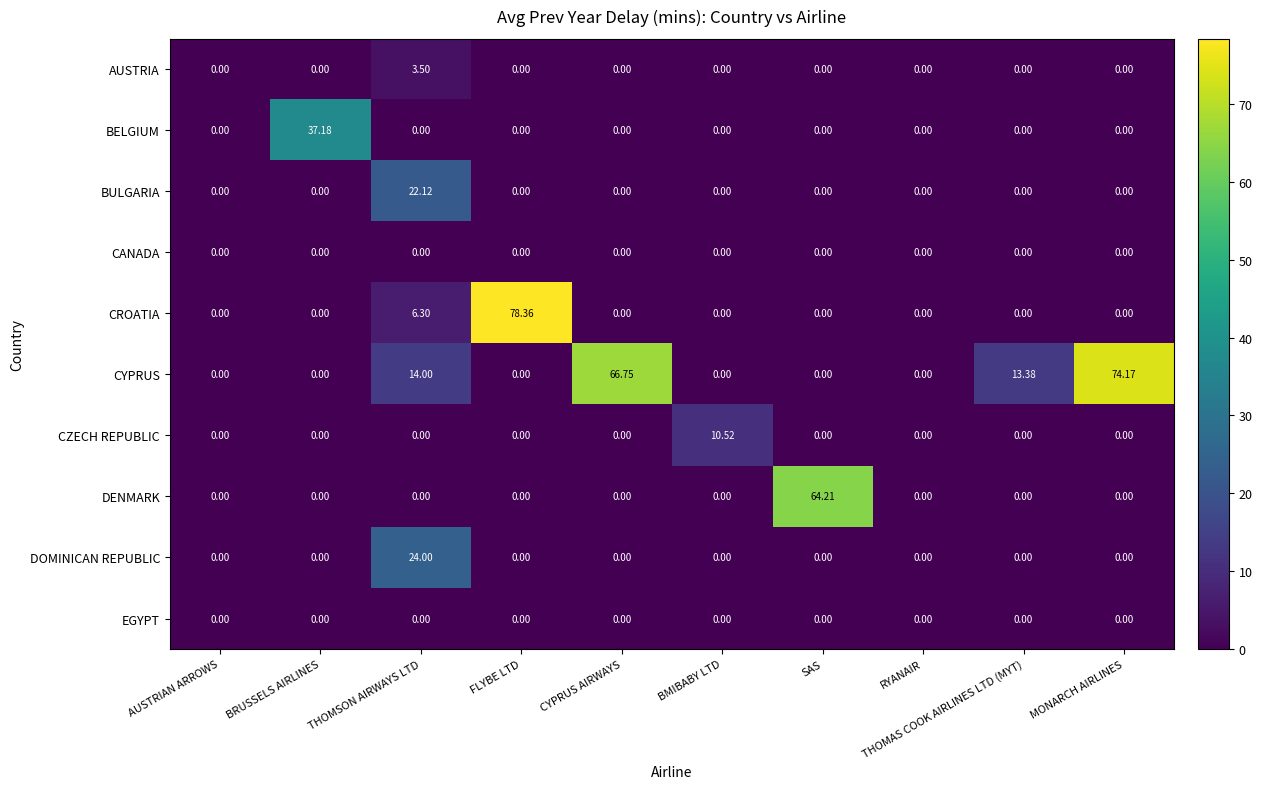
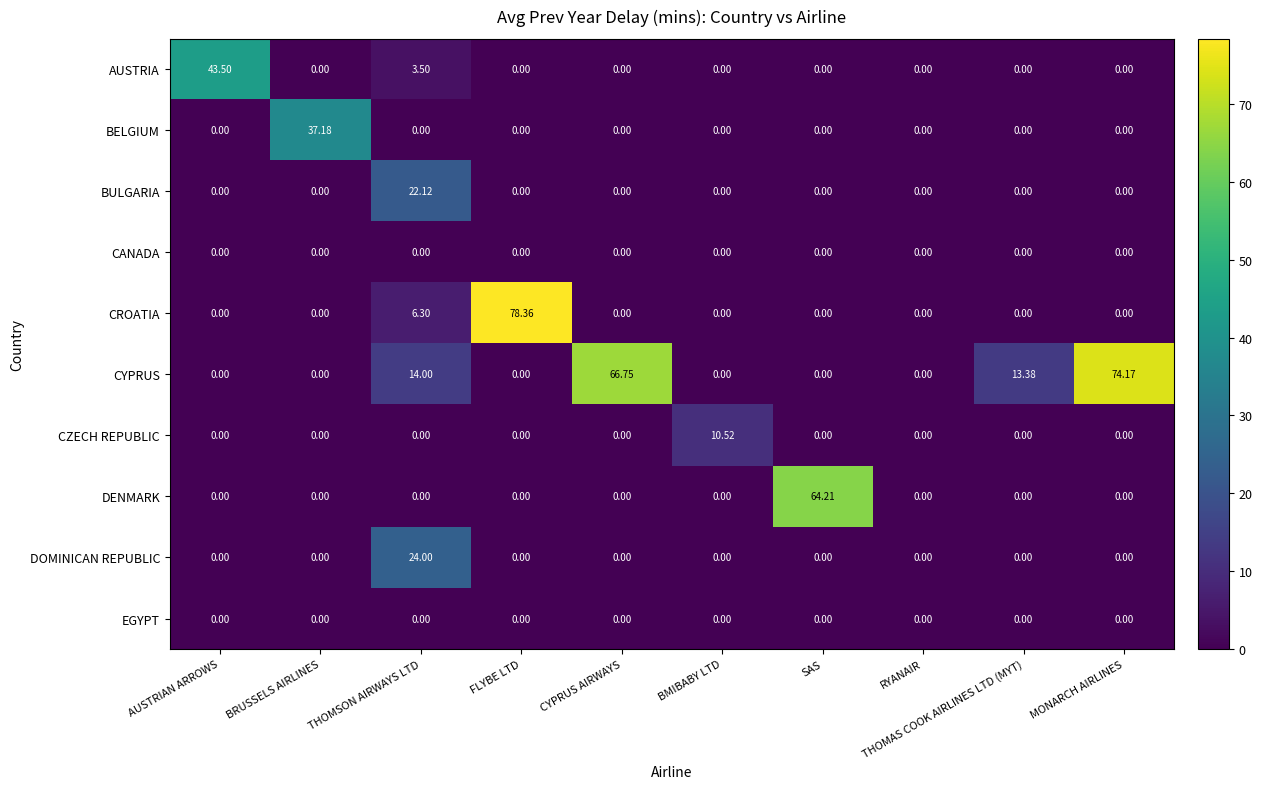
  {
    "AUSTRIA": {
-     "AUSTRIAN ARROWS": 0.00,
+     "AUSTRIAN ARROWS": 43.50,
      "BRUSSELS AIRLINES": 0.00,
      "THOMSON AIRWAYS LTD": 3.50,
      "FLYBE LTD": 0.00,
      "CYPRUS AIRWAYS": 0.00,
      "BMIBABY LTD": 0.00,
      "SAS": 0.00,
      "RYANAIR": 0.00,
      "THOMAS COOK AIRLINES LTD (MYT)": 0.00,
      "MONARCH AIRLINES": 0.00
    },
    "BELGIUM": {
      "AUSTRIAN ARROWS": 0.00,
      "BRUSSELS AIRLINES": 37.18,
      "THOMSON AIRWAYS LTD": 0.00,
      "FLYBE LTD": 0.00,
      "CYPRUS AIRWAYS": 0.00,
      "BMIBABY LTD": 0.00,
      "SAS": 0.00,
      "RYANAIR": 0.00,
      "THOMAS COOK AIRLINES LTD (MYT)": 0.00,
      "MONARCH AIRLINES": 0.00
    },
    "BULGARIA": {
      "AUSTRIAN ARROWS": 0.00,
      "BRUSSELS AIRLINES": 0.00,
      "THOMSON AIRWAYS LTD": 22.12,
      "FLYBE LTD": 0.00,
      "CYPRUS AIRWAYS": 0.00,
      "BMIBABY LTD": 0.00,
      "SAS": 0.00,
      "RYANAIR": 0.00,
      "THOMAS COOK AIRLINES LTD (MYT)": 0.00,
      "MONARCH AIRLINES": 0.00
    },
    "CANADA": {
      "AUSTRIAN ARROWS": 0.00,
      "BRUSSELS AIRLINES": 0.00,
      "THOMSON AIRWAYS LTD": 0.00,
      "FLYBE LTD": 0.00,
      "CYPRUS AIRWAYS": 0.00,
      "BMIBABY LTD": 0.00,
      "SAS": 0.00,
      "RYANAIR": 0.00,
      "THOMAS COOK AIRLINES LTD (MYT)": 0.00,
      "MONARCH AIRLINES": 0.00
    },
    "CROATIA": {
      "AUSTRIAN ARROWS": 0.00,
      "BRUSSELS AIRLINES": 0.00,
      "THOMSON AIRWAYS LTD": 6.30,
      "FLYBE LTD": 78.36,
      "CYPRUS AIRWAYS": 0.00,
      "BMIBABY LTD": 0.00,
      "SAS": 0.00,
      "RYANAIR": 0.00,
      "THOMAS COOK AIRLINES LTD (MYT)": 0.00,
      "MONARCH AIRLINES": 0.00
    },
    "CYPRUS": {
      "AUSTRIAN ARROWS": 0.00,
      "BRUSSELS AIRLINES": 0.00,
      "THOMSON AIRWAYS LTD": 14.00,
      "FLYBE LTD": 0.00,
      "CYPRUS AIRWAYS": 66.75,
      "BMIBABY LTD": 0.00,
      "SAS": 0.00,
      "RYANAIR": 0.00,
      "THOMAS COOK AIRLINES LTD (MYT)": 13.38,
      "MONARCH AIRLINES": 74.17
    },
    "CZECH REPUBLIC": {
      "AUSTRIAN ARROWS": 0.00,
      "BRUSSELS AIRLINES": 0.00,
      "THOMSON AIRWAYS LTD": 0.00,
      "FLYBE LTD": 0.00,
      "CYPRUS AIRWAYS": 0.00,
      "BMIBABY LTD": 10.52,
      "SAS": 0.00,
      "RYANAIR": 0.00,
      "THOMAS COOK AIRLINES LTD (MYT)": 0.00,
      "MONARCH AIRLINES": 0.00
    },
    "DENMARK": {
      "AUSTRIAN ARROWS": 0.00,
      "BRUSSELS AIRLINES": 0.00,
      "THOMSON AIRWAYS LTD": 0.00,
      "FLYBE LTD": 0.00,
      "CYPRUS AIRWAYS": 0.00,
      "BMIBABY LTD": 0.00,
      "SAS": 64.21,
      "RYANAIR": 0.00,
      "THOMAS COOK AIRLINES LTD (MYT)": 0.00,
      "MONARCH AIRLINES": 0.00
    },
    "DOMINICAN REPUBLIC": {
      "AUSTRIAN ARROWS": 0.00,
      "BRUSSELS AIRLINES": 0.00,
      "THOMSON AIRWAYS LTD": 24.00,
      "FLYBE LTD": 0.00,
      "CYPRUS AIRWAYS": 0.00,
      "BMIBABY LTD": 0.00,
      "SAS": 0.00,
      "RYANAIR": 0.00,
      "THOMAS COOK AIRLINES LTD (MYT)": 0.00,
      "MONARCH AIRLINES": 0.00
    },
    "EGYPT": {
      "AUSTRIAN ARROWS": 0.00,
      "BRUSSELS AIRLINES": 0.00,
      "THOMSON AIRWAYS LTD": 0.00,
      "FLYBE LTD": 0.00,
      "CYPRUS AIRWAYS": 0.00,
      "BMIBABY LTD": 0.00,
      "SAS": 0.00,
      "RYANAIR": 0.00,
      "THOMAS COOK AIRLINES LTD (MYT)": 0.00,
      "MONARCH AIRLINES": 0.00
    }
  }
